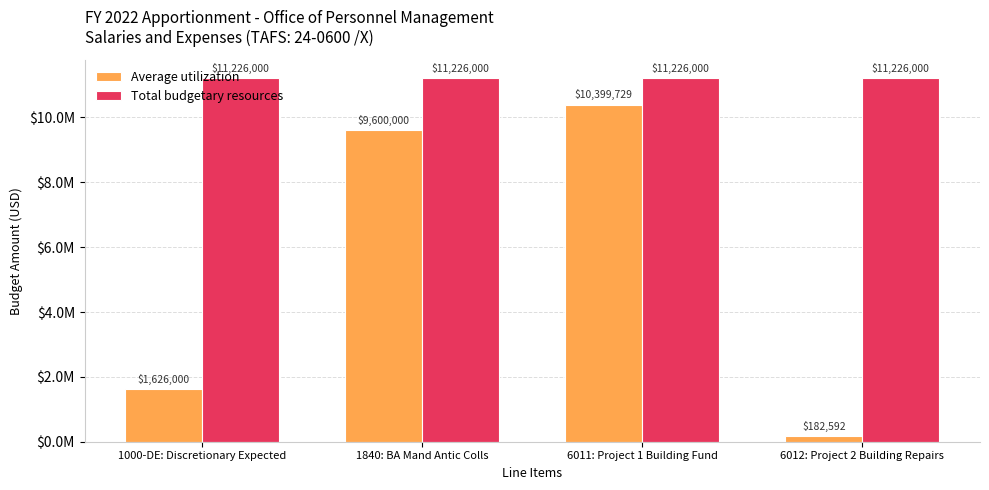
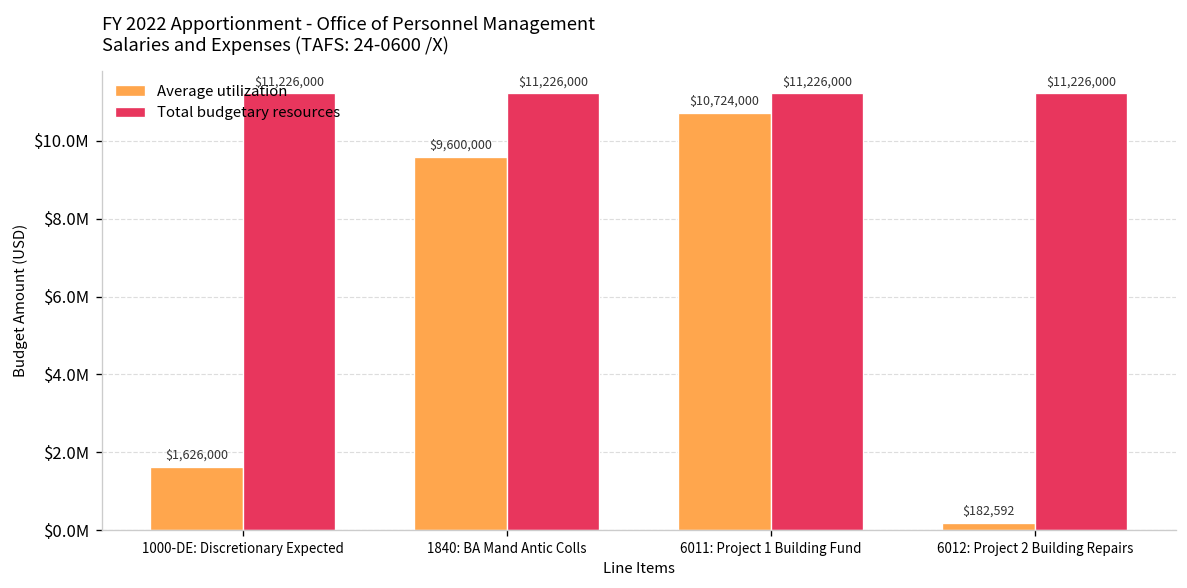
  {
    "Average utilization": {
      "1000-DE: Discretionary Expected": "$1,626,000",
      "1840: BA Mand Antic Colls": "$9,600,000",
-     "6011: Project 1 Building Fund": "$10,399,729",
+     "6011: Project 1 Building Fund": "$10,724,000",
      "6012: Project 2 Building Repairs": "$182,592"
    },
    "Total budgetary resources": {
      "1000-DE: Discretionary Expected": "$11,226,000",
      "1840: BA Mand Antic Colls": "$11,226,000",
      "6011: Project 1 Building Fund": "$11,226,000",
      "6012: Project 2 Building Repairs": "$11,226,000"
    }
  }
